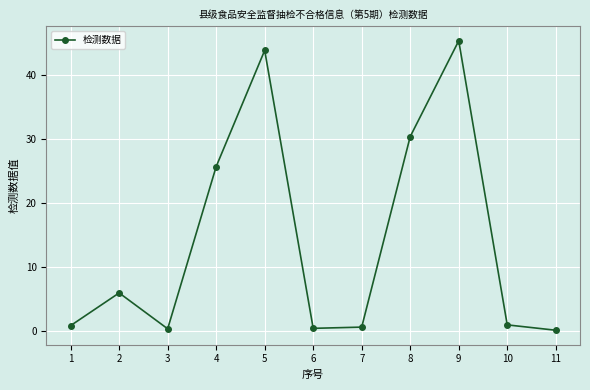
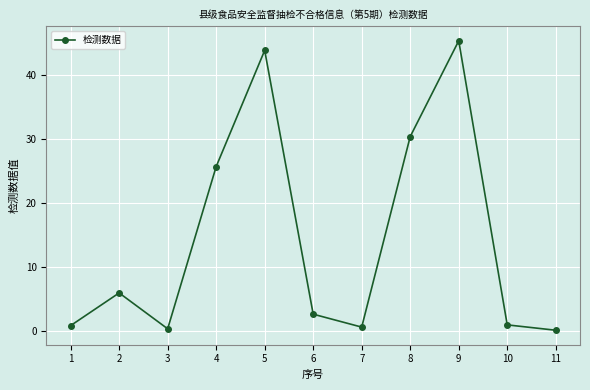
  {
    "1": 1,
    "2": 6,
    "3": 0,
    "4": 26,
    "5": 44,
-   "6": 0,
+   "6": 3,
    "7": 1,
    "8": 30,
    "9": 45,
    "10": 1,
    "11": 0
  }
